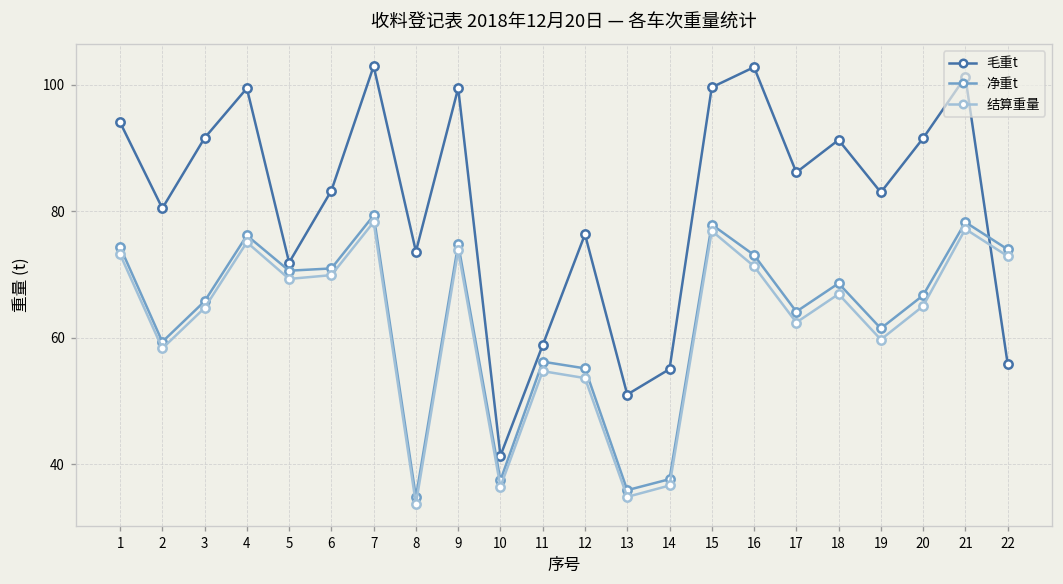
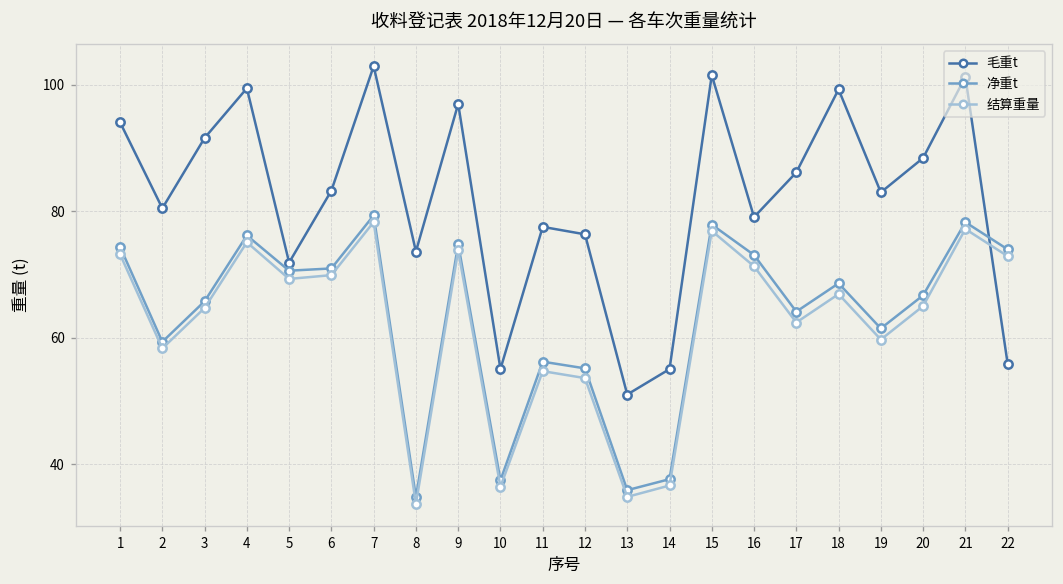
  {
    "毛重t": {
      "1": 94,
      "2": 80,
      "3": 92,
      "4": 99,
      "5": 72,
      "6": 83,
      "7": 103,
      "8": 74,
-     "9": 100,
-     "10": 41,
-     "11": 59,
+     "9": 97,
+     "10": 55,
+     "11": 78,
      "12": 76,
      "13": 51,
      "14": 55,
-     "15": 100,
-     "16": 103,
+     "15": 102,
+     "16": 79,
      "17": 86,
-     "18": 91,
+     "18": 99,
      "19": 83,
-     "20": 92,
+     "20": 88,
      "22": 56
    }
  }
